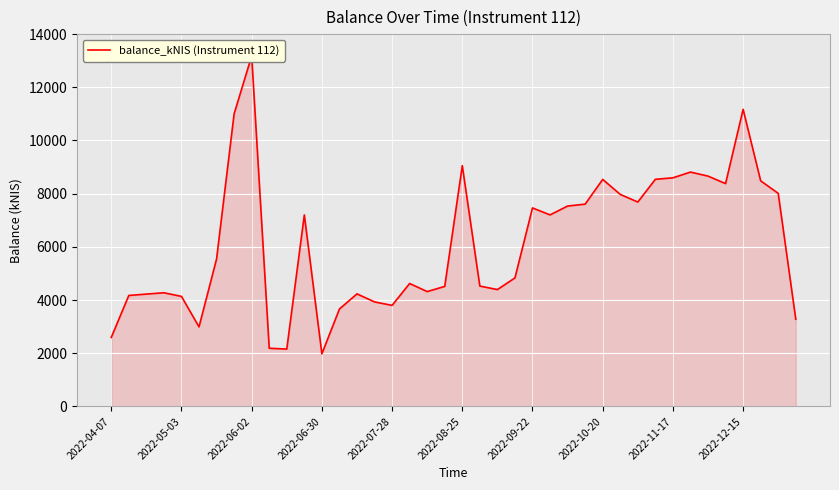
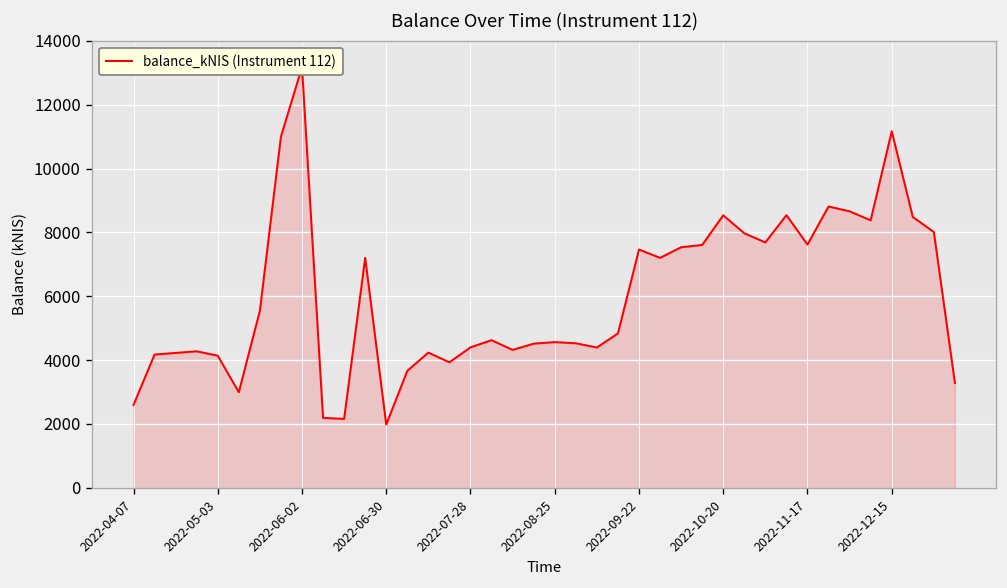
  {
    "2022-04-07": 2600,
    "2022-05-03": 4100,
    "2022-06-30": 2000,
-   "2022-07-28": 3800,
-   "2022-08-25": 9100,
+   "2022-07-28": 4400,
+   "2022-08-25": 4600,
    "2022-09-22": 7500,
    "2022-10-20": 8500,
-   "2022-11-17": 8600,
+   "2022-11-17": 7600,
    "2022-12-15": 11200
  }
